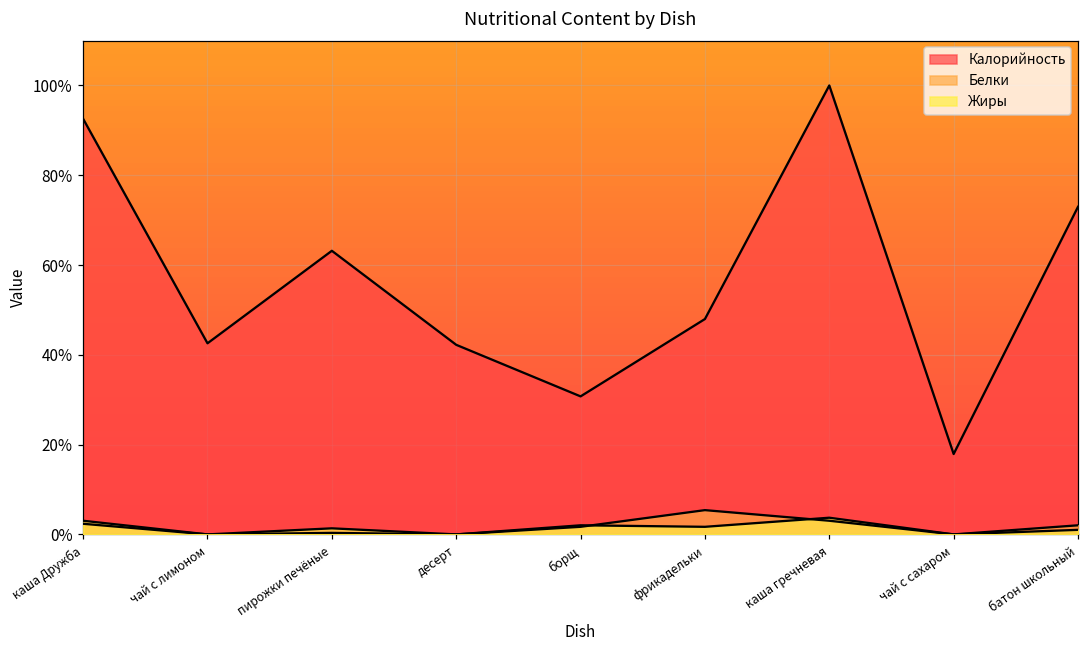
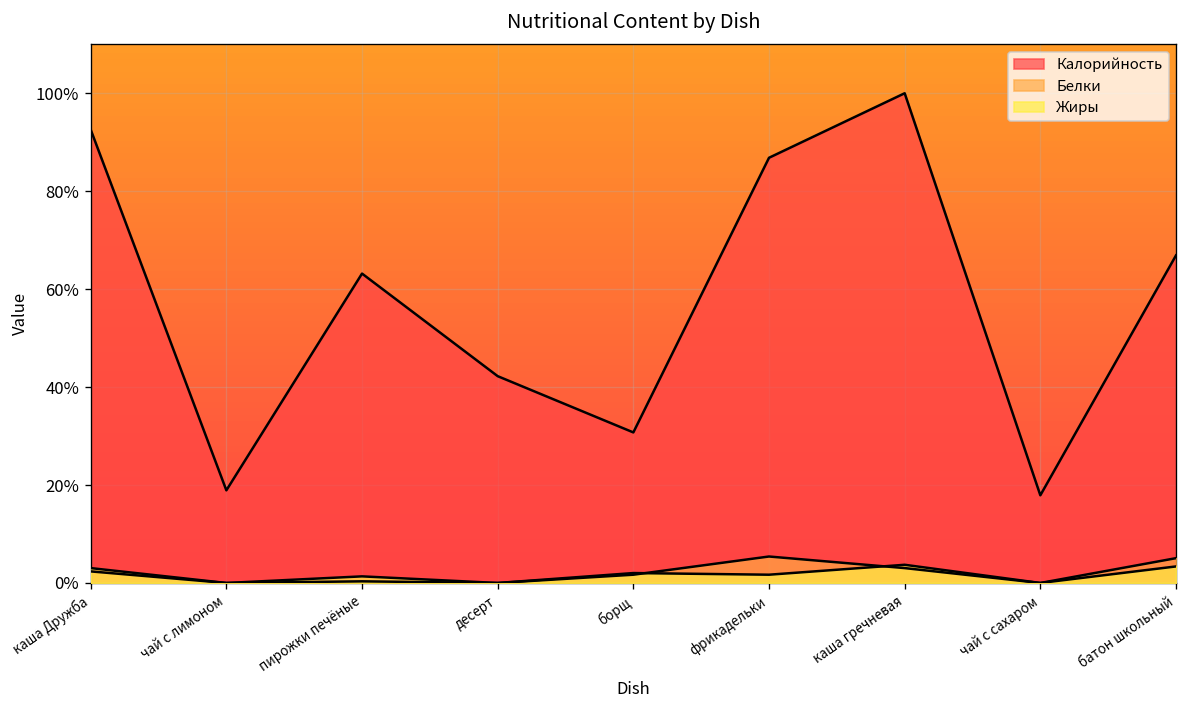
  {
    "Калорийность": {
      "каша Дружба": "93%",
-     "чай с лимоном": "43%",
+     "чай с лимоном": "19%",
      "пирожки печёные": "63%",
      "десерт": "42%",
      "борщ": "31%",
-     "фрикадельки": "48%",
+     "фрикадельки": "87%",
      "каша гречневая": "100%",
      "чай с сахаром": "18%",
-     "батон школьный": "73%"
+     "батон школьный": "67%"
    },
    "Белки": {
      "каша Дружба": "2%",
      "пирожки печёные": "0%",
      "фрикадельки": "5%",
      "каша гречневая": "3%",
-     "батон школьный": "2%"
+     "батон школьный": "5%"
    },
    "Жиры": {
      "каша Дружба": "3%",
      "пирожки печёные": "1%",
      "фрикадельки": "2%",
      "каша гречневая": "4%",
-     "батон школьный": "1%"
+     "батон школьный": "3%"
    }
  }
